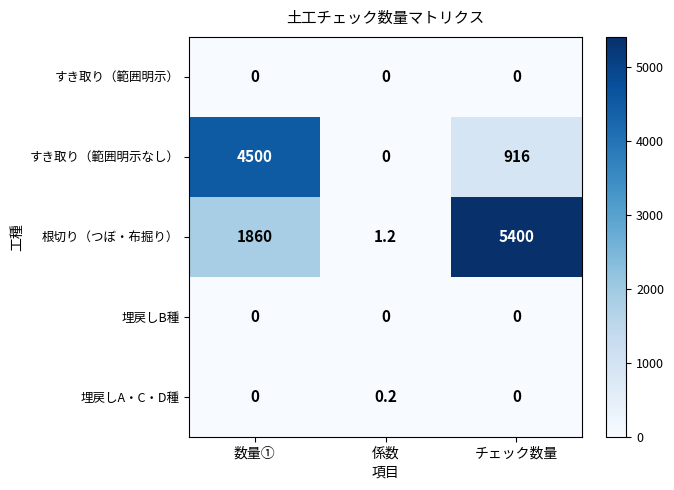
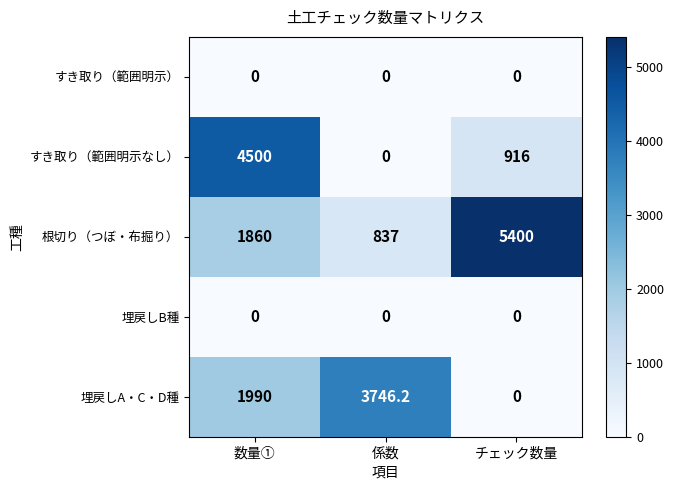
  {
    "すき取り（範囲明示）": {
      "数量①": 0,
      "係数": 0,
      "チェック数量": 0
    },
    "すき取り（範囲明示なし）": {
      "数量①": 4500,
      "係数": 0,
      "チェック数量": 916
    },
    "根切り（つぼ・布掘り）": {
      "数量①": 1860,
-     "係数": 1.2,
+     "係数": 837,
      "チェック数量": 5400
    },
    "埋戻しB種": {
      "数量①": 0,
      "係数": 0,
      "チェック数量": 0
    },
    "埋戻しA・C・D種": {
-     "数量①": 0,
-     "係数": 0.2,
+     "数量①": 1990,
+     "係数": 3746.2,
      "チェック数量": 0
    }
  }
